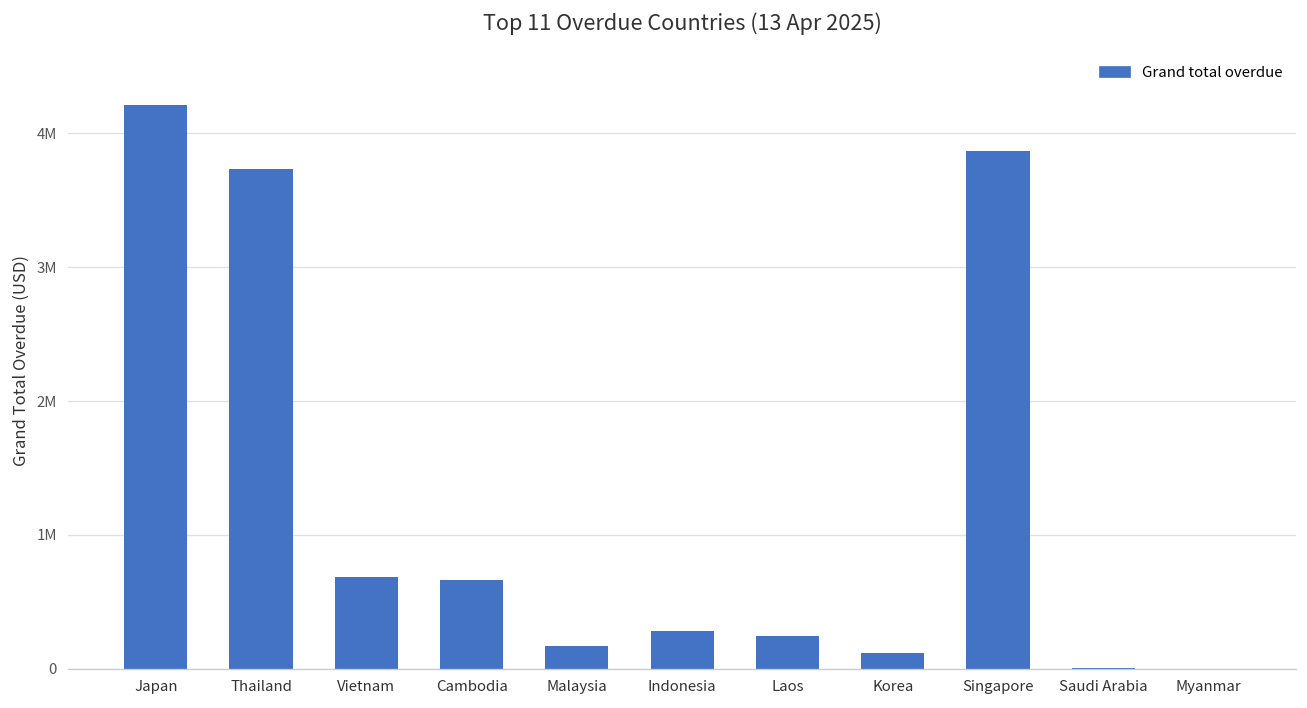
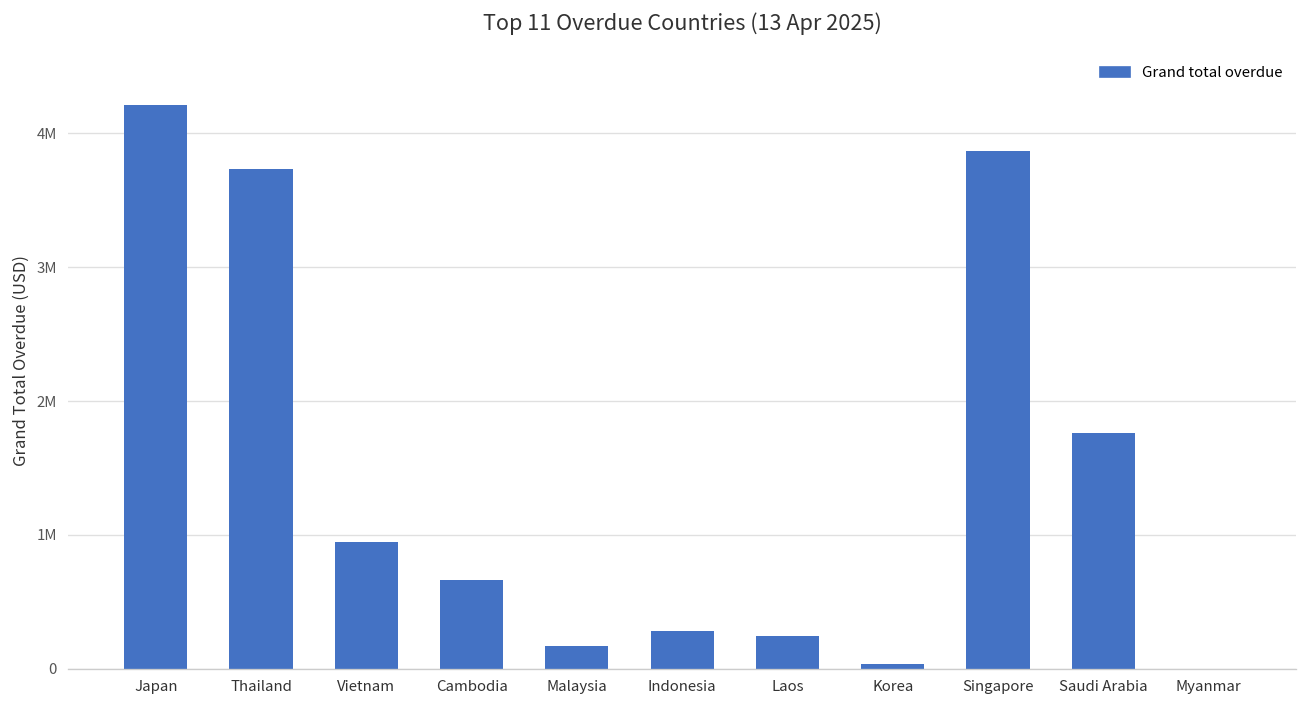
  {
    "Japan": 4210000,
    "Thailand": 3730000,
-   "Vietnam": 690000,
+   "Vietnam": 950000,
    "Cambodia": 670000,
    "Malaysia": 170000,
    "Indonesia": 280000,
    "Laos": 240000,
-   "Korea": 120000,
+   "Korea": 40000,
    "Singapore": 3860000,
-   "Saudi Arabia": 10000,
+   "Saudi Arabia": 1760000,
    "Myanmar": 0
  }
